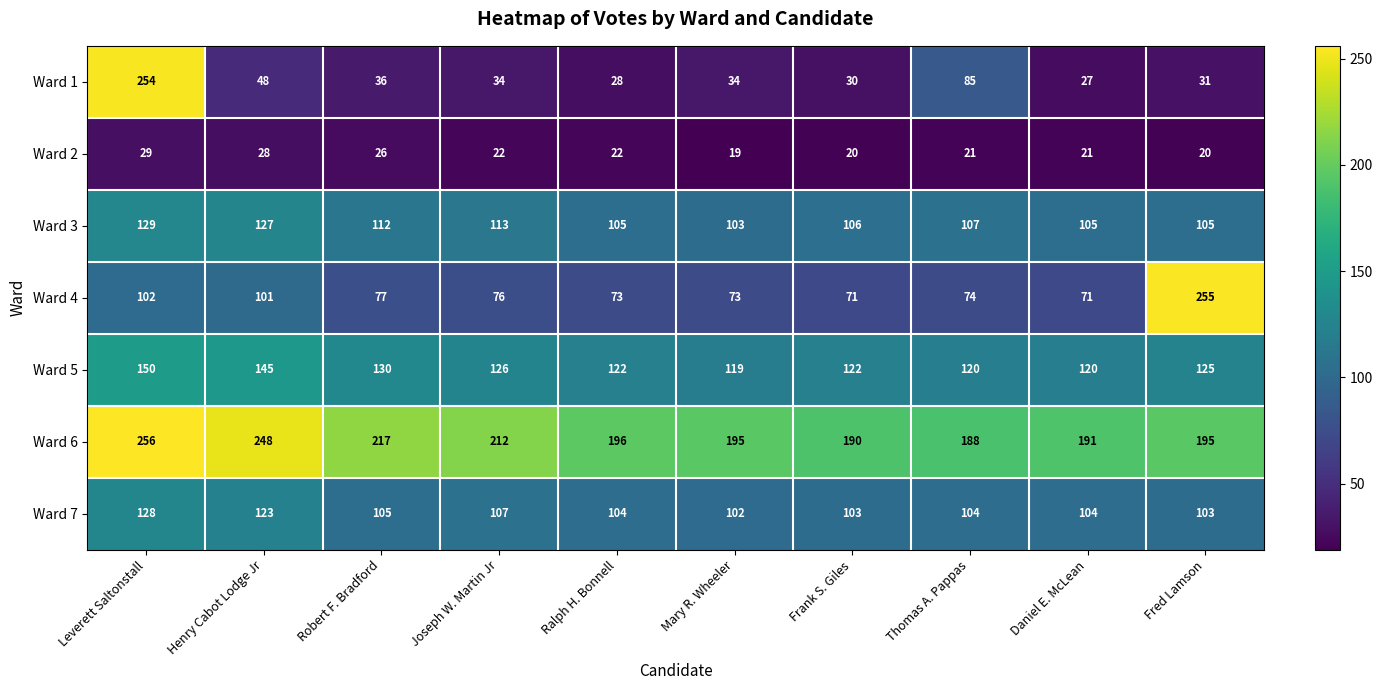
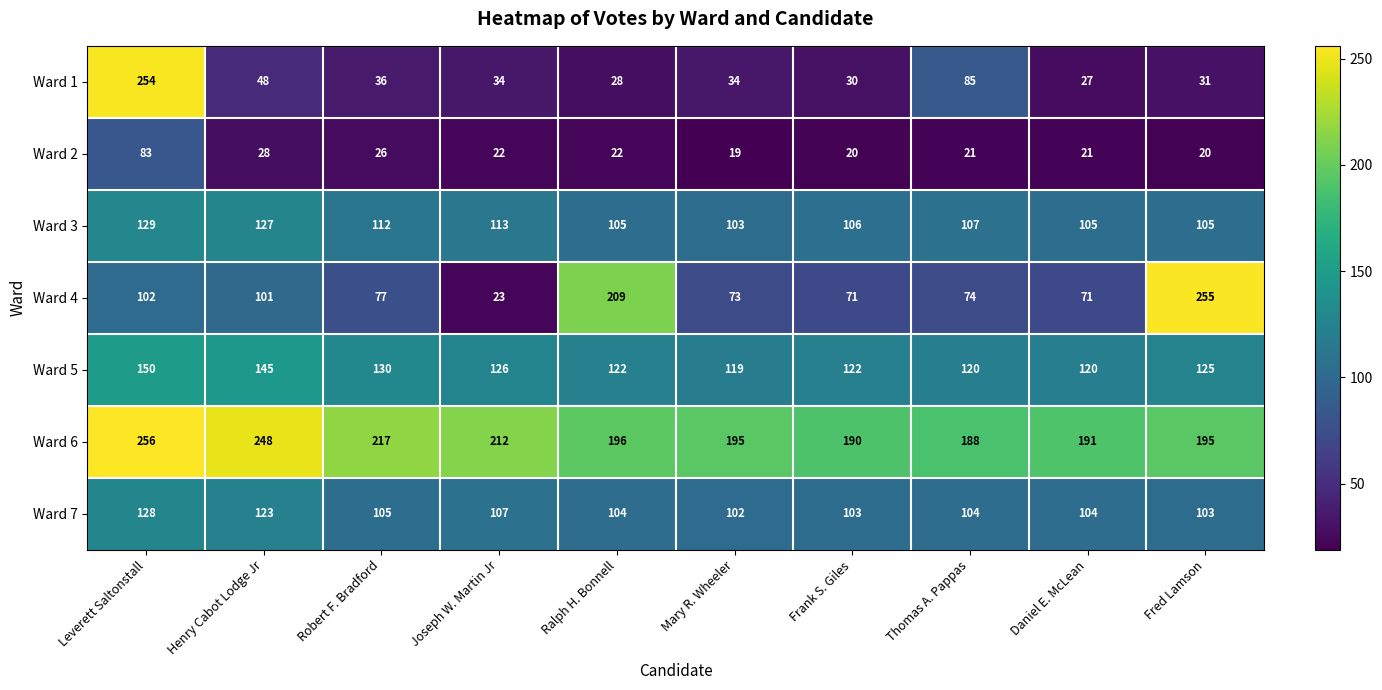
  {
    "Ward 1": {
      "Leverett Saltonstall": 254,
      "Henry Cabot Lodge Jr": 48,
      "Robert F. Bradford": 36,
      "Joseph W. Martin Jr": 34,
      "Ralph H. Bonnell": 28,
      "Mary R. Wheeler": 34,
      "Frank S. Giles": 30,
      "Thomas A. Pappas": 85,
      "Daniel E. McLean": 27,
      "Fred Lamson": 31
    },
    "Ward 2": {
-     "Leverett Saltonstall": 29,
+     "Leverett Saltonstall": 83,
      "Henry Cabot Lodge Jr": 28,
      "Robert F. Bradford": 26,
      "Joseph W. Martin Jr": 22,
      "Ralph H. Bonnell": 22,
      "Mary R. Wheeler": 19,
      "Frank S. Giles": 20,
      "Thomas A. Pappas": 21,
      "Daniel E. McLean": 21,
      "Fred Lamson": 20
    },
    "Ward 3": {
      "Leverett Saltonstall": 129,
      "Henry Cabot Lodge Jr": 127,
      "Robert F. Bradford": 112,
      "Joseph W. Martin Jr": 113,
      "Ralph H. Bonnell": 105,
      "Mary R. Wheeler": 103,
      "Frank S. Giles": 106,
      "Thomas A. Pappas": 107,
      "Daniel E. McLean": 105,
      "Fred Lamson": 105
    },
    "Ward 4": {
      "Leverett Saltonstall": 102,
      "Henry Cabot Lodge Jr": 101,
      "Robert F. Bradford": 77,
-     "Joseph W. Martin Jr": 76,
-     "Ralph H. Bonnell": 73,
+     "Joseph W. Martin Jr": 23,
+     "Ralph H. Bonnell": 209,
      "Mary R. Wheeler": 73,
      "Frank S. Giles": 71,
      "Thomas A. Pappas": 74,
      "Daniel E. McLean": 71,
      "Fred Lamson": 255
    },
    "Ward 5": {
      "Leverett Saltonstall": 150,
      "Henry Cabot Lodge Jr": 145,
      "Robert F. Bradford": 130,
      "Joseph W. Martin Jr": 126,
      "Ralph H. Bonnell": 122,
      "Mary R. Wheeler": 119,
      "Frank S. Giles": 122,
      "Thomas A. Pappas": 120,
      "Daniel E. McLean": 120,
      "Fred Lamson": 125
    },
    "Ward 6": {
      "Leverett Saltonstall": 256,
      "Henry Cabot Lodge Jr": 248,
      "Robert F. Bradford": 217,
      "Joseph W. Martin Jr": 212,
      "Ralph H. Bonnell": 196,
      "Mary R. Wheeler": 195,
      "Frank S. Giles": 190,
      "Thomas A. Pappas": 188,
      "Daniel E. McLean": 191,
      "Fred Lamson": 195
    },
    "Ward 7": {
      "Leverett Saltonstall": 128,
      "Henry Cabot Lodge Jr": 123,
      "Robert F. Bradford": 105,
      "Joseph W. Martin Jr": 107,
      "Ralph H. Bonnell": 104,
      "Mary R. Wheeler": 102,
      "Frank S. Giles": 103,
      "Thomas A. Pappas": 104,
      "Daniel E. McLean": 104,
      "Fred Lamson": 103
    }
  }
